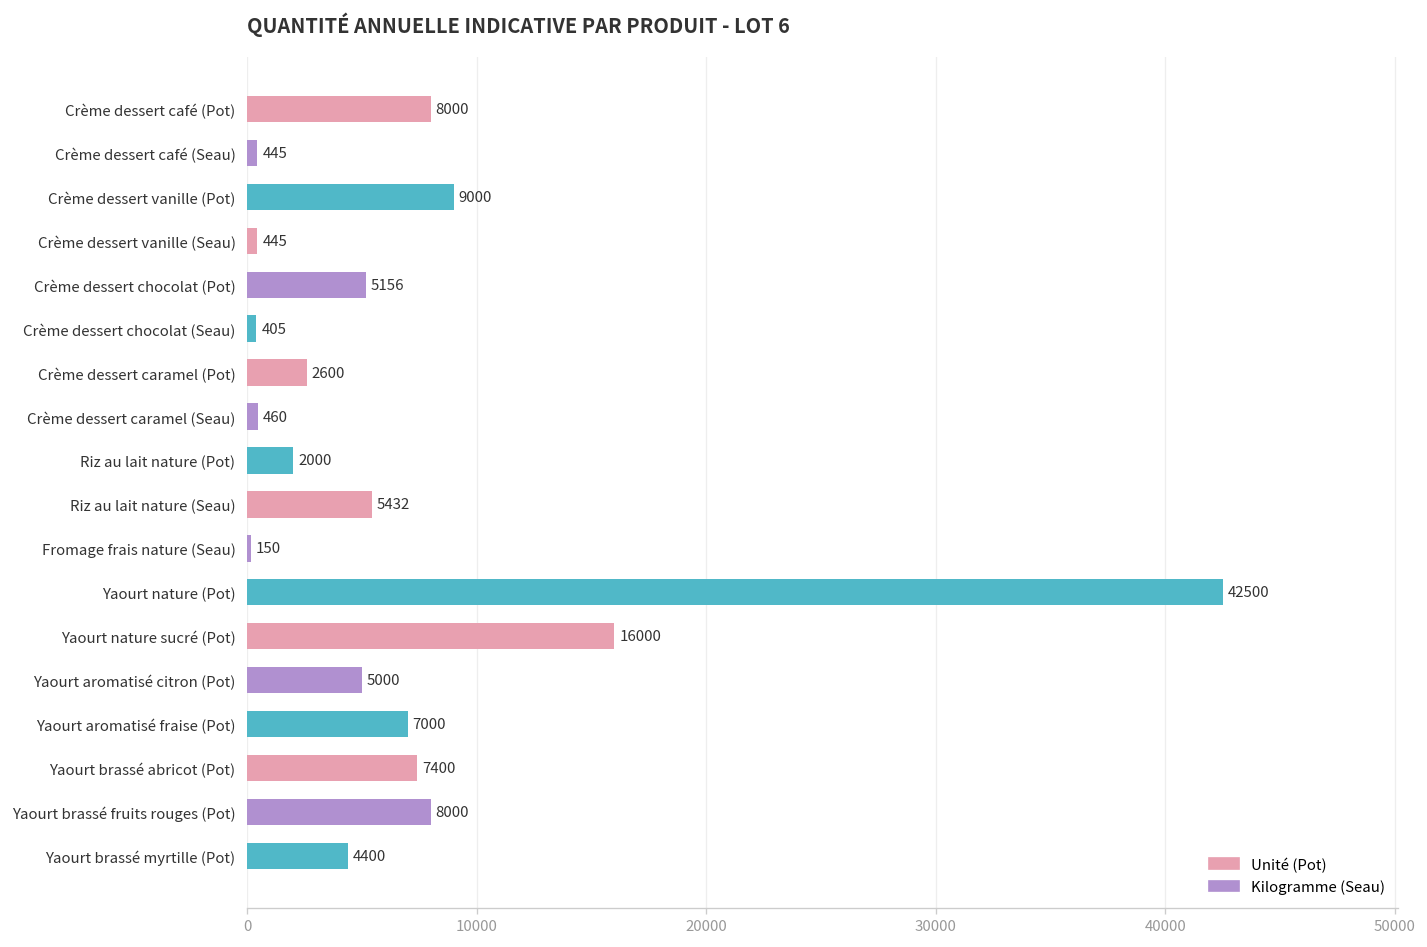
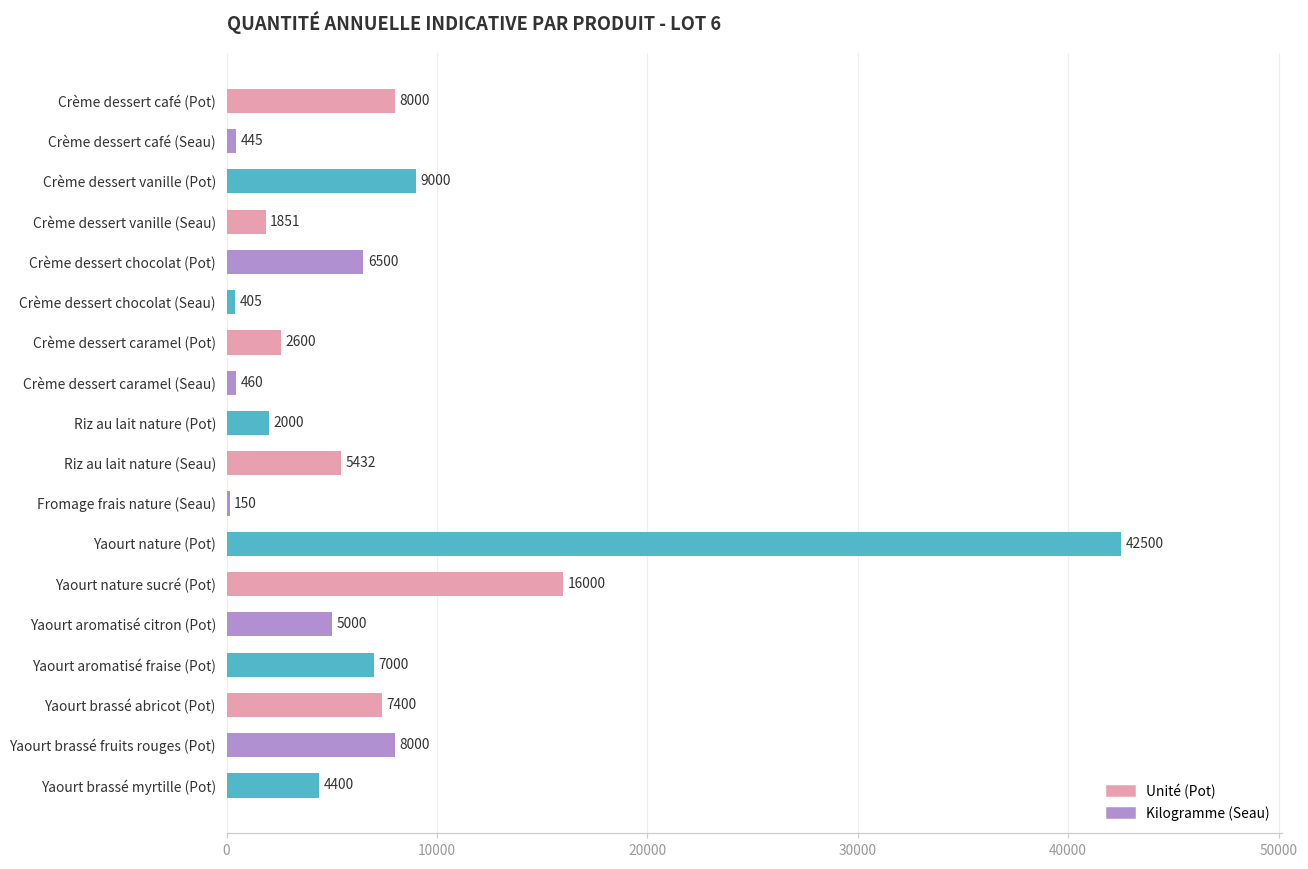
  {
    "Crème dessert café (Pot)": 8000,
    "Crème dessert café (Seau)": 445,
    "Crème dessert vanille (Pot)": 9000,
-   "Crème dessert vanille (Seau)": 445,
-   "Crème dessert chocolat (Pot)": 5156,
+   "Crème dessert vanille (Seau)": 1851,
+   "Crème dessert chocolat (Pot)": 6500,
    "Crème dessert chocolat (Seau)": 405,
    "Crème dessert caramel (Pot)": 2600,
    "Crème dessert caramel (Seau)": 460,
    "Riz au lait nature (Pot)": 2000,
    "Riz au lait nature (Seau)": 5432,
    "Fromage frais nature (Seau)": 150,
    "Yaourt nature (Pot)": 42500,
    "Yaourt nature sucré (Pot)": 16000,
    "Yaourt aromatisé citron (Pot)": 5000,
    "Yaourt aromatisé fraise (Pot)": 7000,
    "Yaourt brassé abricot (Pot)": 7400,
    "Yaourt brassé fruits rouges (Pot)": 8000,
    "Yaourt brassé myrtille (Pot)": 4400
  }
